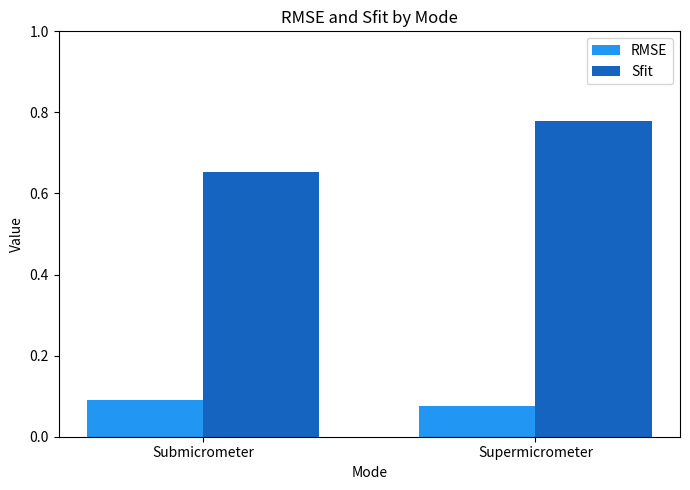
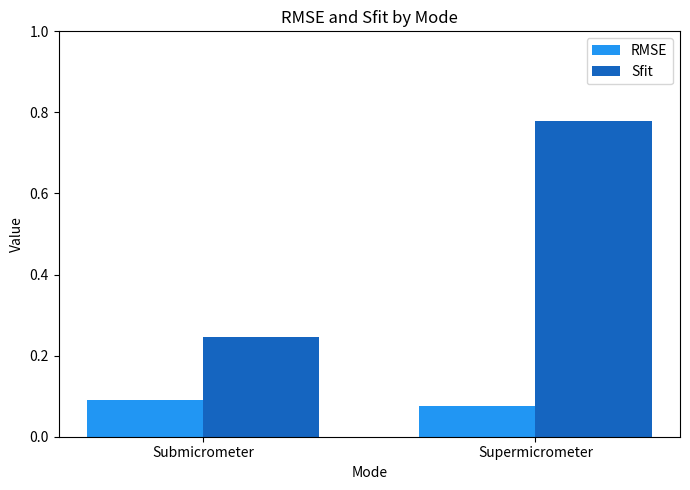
  {
    "RMSE": {
      "Submicrometer": 0.09,
      "Supermicrometer": 0.08
    },
    "Sfit": {
-     "Submicrometer": 0.65,
+     "Submicrometer": 0.25,
      "Supermicrometer": 0.78
    }
  }
